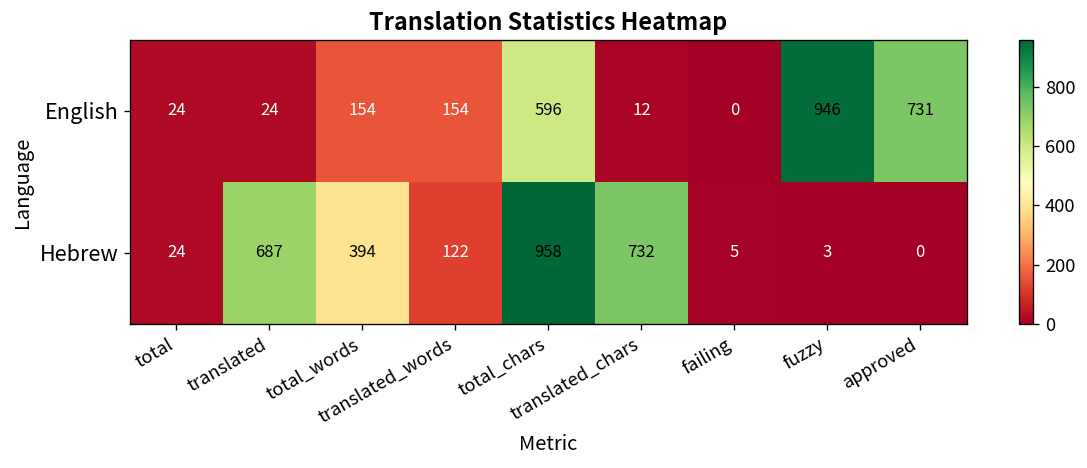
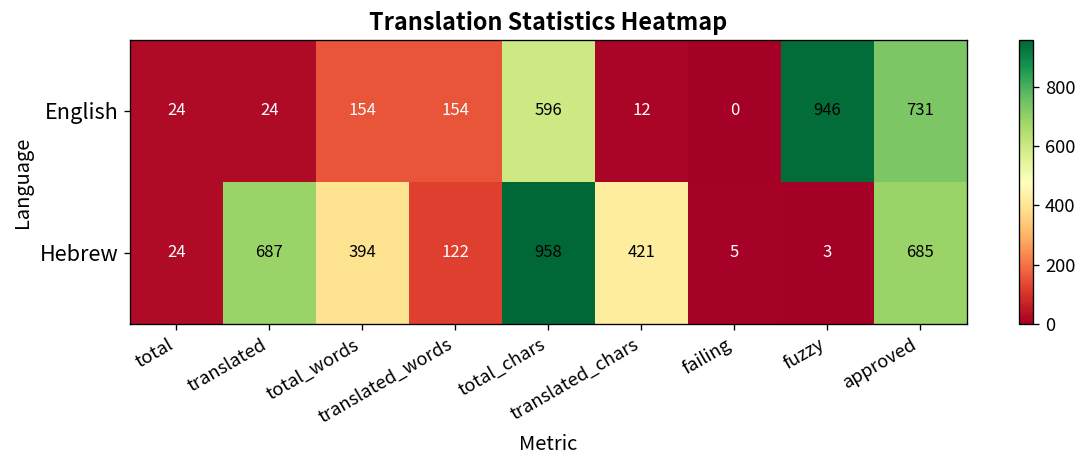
  {
    "English": {
      "total": 24,
      "translated": 24,
      "total_words": 154,
      "translated_words": 154,
      "total_chars": 596,
      "translated_chars": 12,
      "failing": 0,
      "fuzzy": 946,
      "approved": 731
    },
    "Hebrew": {
      "total": 24,
      "translated": 687,
      "total_words": 394,
      "translated_words": 122,
      "total_chars": 958,
-     "translated_chars": 732,
+     "translated_chars": 421,
      "failing": 5,
      "fuzzy": 3,
-     "approved": 0
+     "approved": 685
    }
  }
